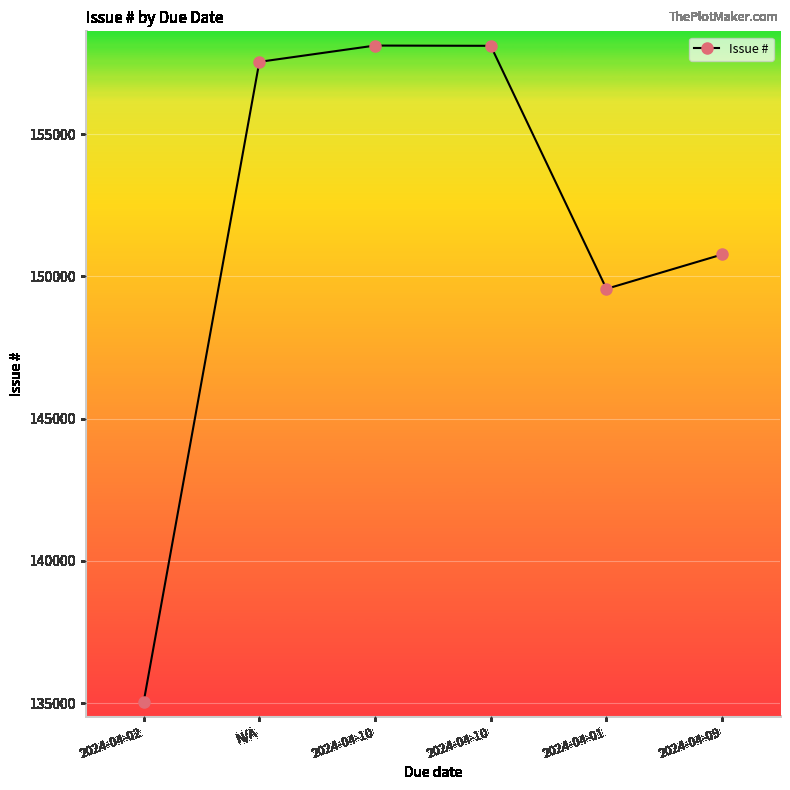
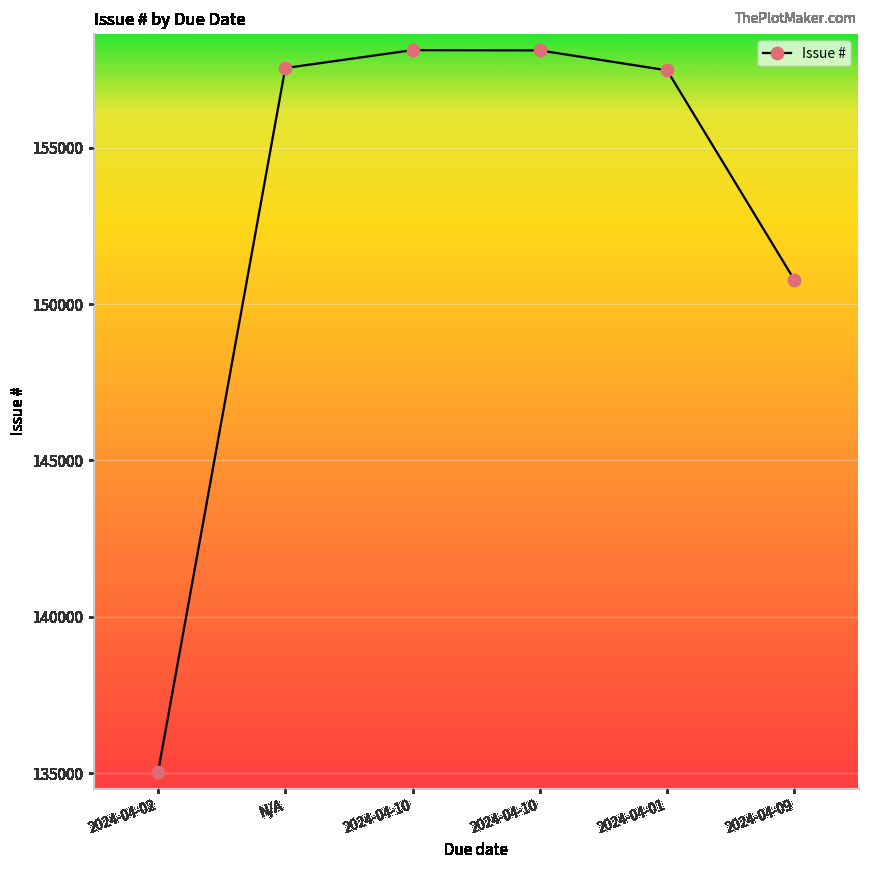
  {
    "2024-04-02": 135000,
    "N/A": 157500,
-   "2024-04-01": 149600,
+   "2024-04-01": 157500,
    "2024-04-09": 150800
  }
